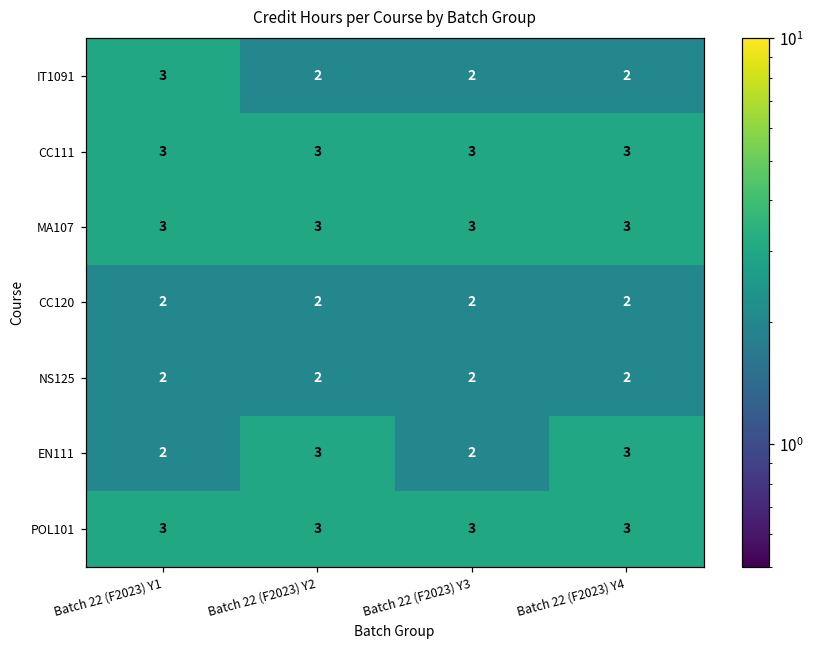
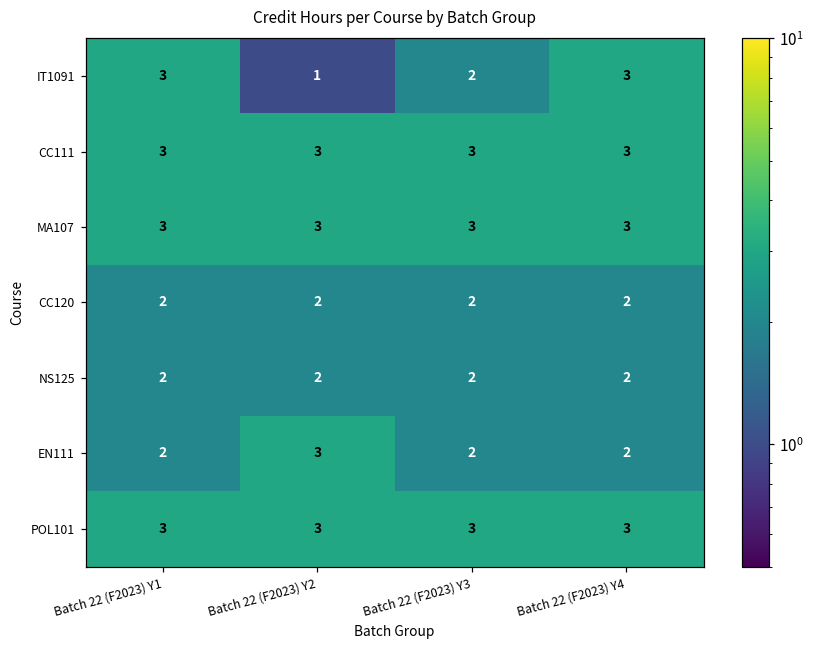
  {
    "IT1091": {
      "Batch 22 (F2023) Y1": 3,
-     "Batch 22 (F2023) Y2": 2,
+     "Batch 22 (F2023) Y2": 1,
      "Batch 22 (F2023) Y3": 2,
-     "Batch 22 (F2023) Y4": 2
+     "Batch 22 (F2023) Y4": 3
    },
    "CC111": {
      "Batch 22 (F2023) Y1": 3,
      "Batch 22 (F2023) Y2": 3,
      "Batch 22 (F2023) Y3": 3,
      "Batch 22 (F2023) Y4": 3
    },
    "MA107": {
      "Batch 22 (F2023) Y1": 3,
      "Batch 22 (F2023) Y2": 3,
      "Batch 22 (F2023) Y3": 3,
      "Batch 22 (F2023) Y4": 3
    },
    "CC120": {
      "Batch 22 (F2023) Y1": 2,
      "Batch 22 (F2023) Y2": 2,
      "Batch 22 (F2023) Y3": 2,
      "Batch 22 (F2023) Y4": 2
    },
    "NS125": {
      "Batch 22 (F2023) Y1": 2,
      "Batch 22 (F2023) Y2": 2,
      "Batch 22 (F2023) Y3": 2,
      "Batch 22 (F2023) Y4": 2
    },
    "EN111": {
      "Batch 22 (F2023) Y1": 2,
      "Batch 22 (F2023) Y2": 3,
      "Batch 22 (F2023) Y3": 2,
-     "Batch 22 (F2023) Y4": 3
+     "Batch 22 (F2023) Y4": 2
    },
    "POL101": {
      "Batch 22 (F2023) Y1": 3,
      "Batch 22 (F2023) Y2": 3,
      "Batch 22 (F2023) Y3": 3,
      "Batch 22 (F2023) Y4": 3
    }
  }
